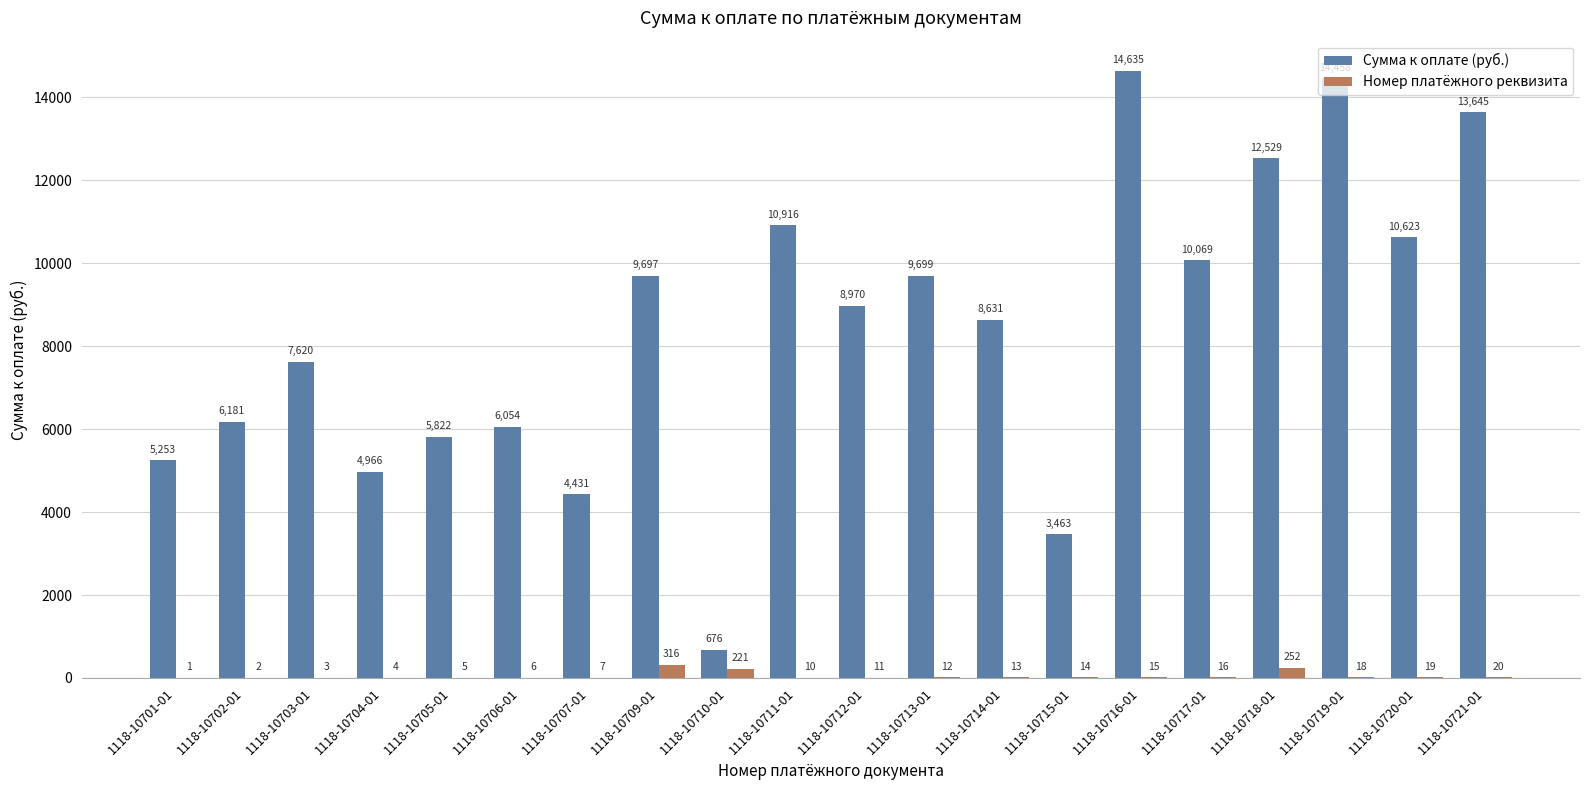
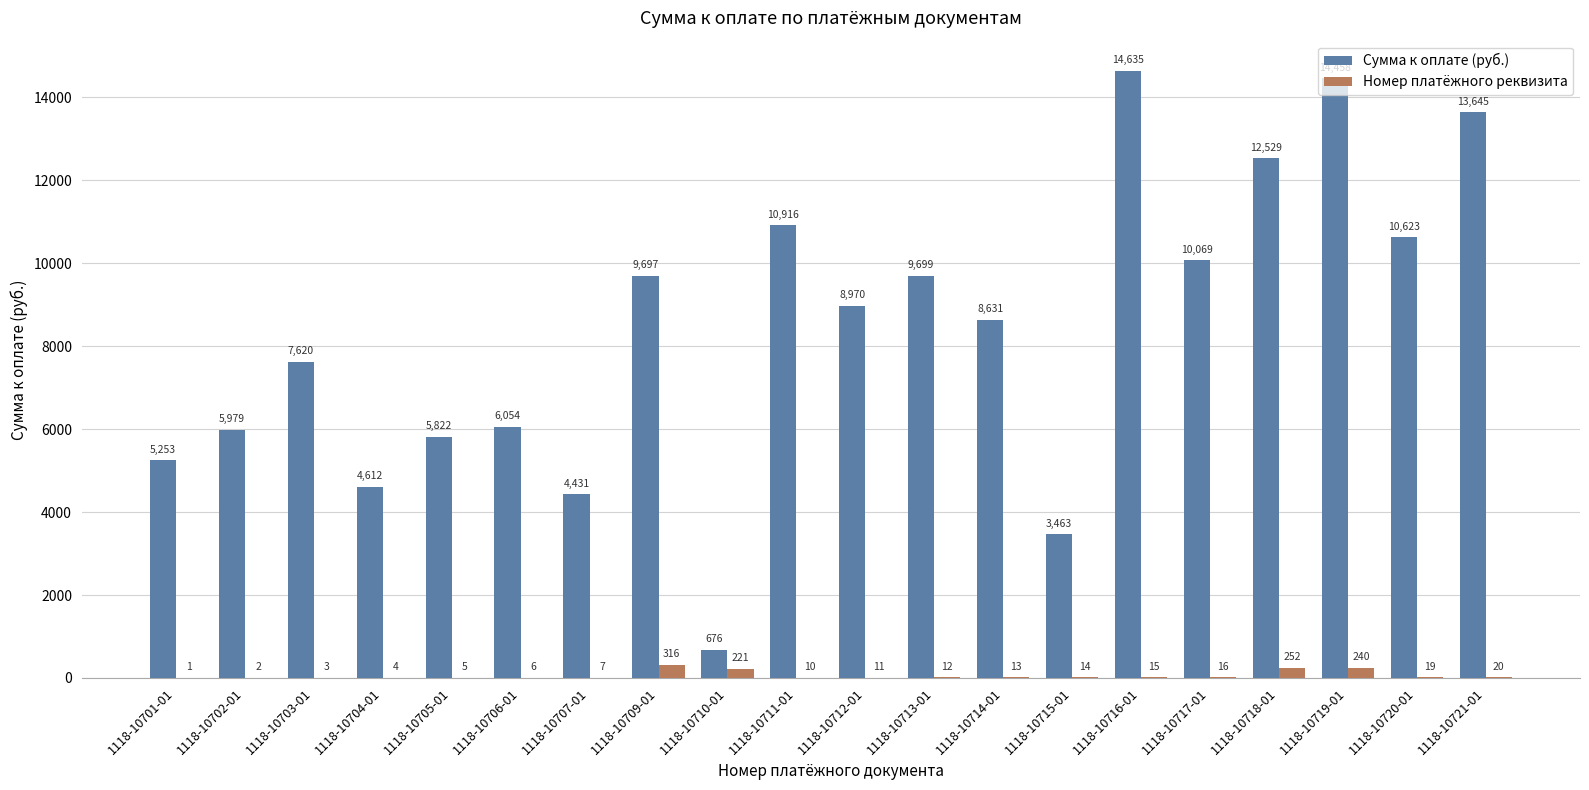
  {
    "Сумма к оплате (руб.)": {
      "1118-10701-01": "5,253",
-     "1118-10702-01": "6,181",
+     "1118-10702-01": "5,979",
      "1118-10703-01": "7,620",
-     "1118-10704-01": "4,966",
+     "1118-10704-01": "4,612",
      "1118-10705-01": "5,822",
      "1118-10706-01": "6,054",
      "1118-10707-01": "4,431",
      "1118-10709-01": "9,697",
      "1118-10710-01": "676",
      "1118-10711-01": "10,916",
      "1118-10712-01": "8,970",
      "1118-10713-01": "9,699",
      "1118-10714-01": "8,631",
      "1118-10715-01": "3,463",
      "1118-10716-01": "14,635",
      "1118-10717-01": "10,069",
      "1118-10718-01": "12,529",
      "1118-10720-01": "10,623",
      "1118-10721-01": "13,645"
    },
    "Номер платёжного реквизита": {
      "1118-10701-01": "1",
      "1118-10702-01": "2",
      "1118-10703-01": "3",
      "1118-10704-01": "4",
      "1118-10705-01": "5",
      "1118-10706-01": "6",
      "1118-10707-01": "7",
      "1118-10709-01": "316",
      "1118-10710-01": "221",
      "1118-10711-01": "10",
      "1118-10712-01": "11",
      "1118-10713-01": "12",
      "1118-10714-01": "13",
      "1118-10715-01": "14",
      "1118-10716-01": "15",
      "1118-10717-01": "16",
      "1118-10718-01": "252",
-     "1118-10719-01": "18",
+     "1118-10719-01": "240",
      "1118-10720-01": "19",
      "1118-10721-01": "20"
    }
  }
